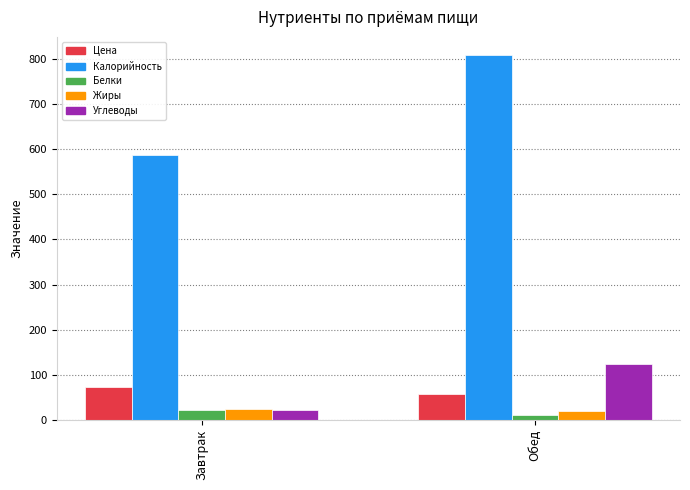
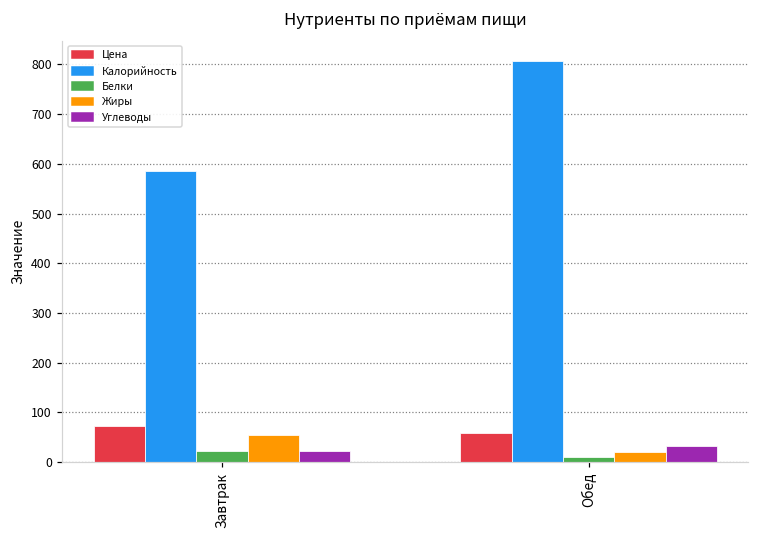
  {
    "Цена": {
      "Завтрак": 70,
      "Обед": 60
    },
    "Калорийность": {
      "Завтрак": 590,
      "Обед": 810
    },
    "Белки": {
      "Завтрак": 20,
      "Обед": 10
    },
    "Жиры": {
-     "Завтрак": 20,
+     "Завтрак": 60,
      "Обед": 20
    },
    "Углеводы": {
      "Завтрак": 20,
-     "Обед": 120
+     "Обед": 30
    }
  }
